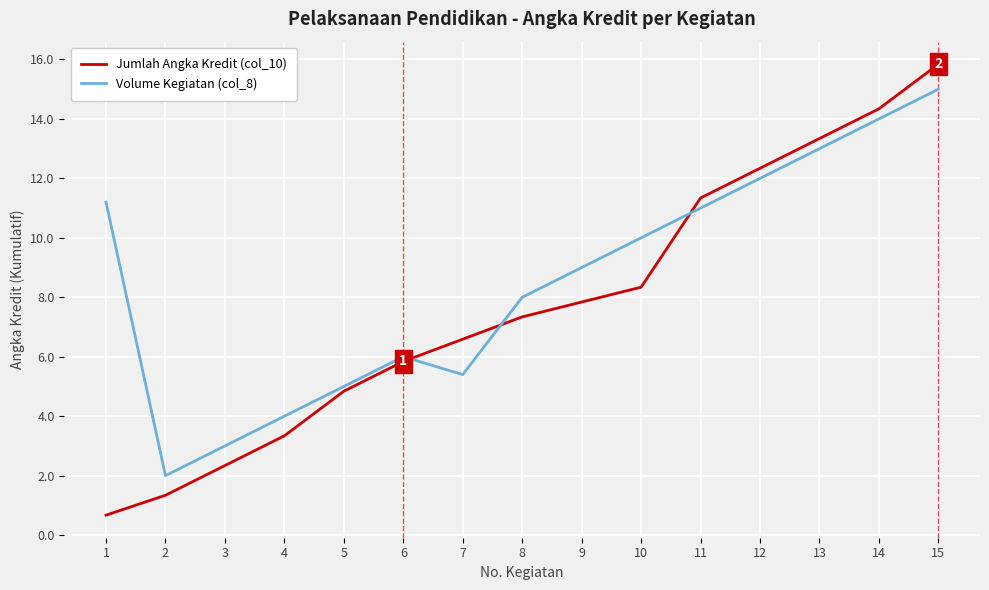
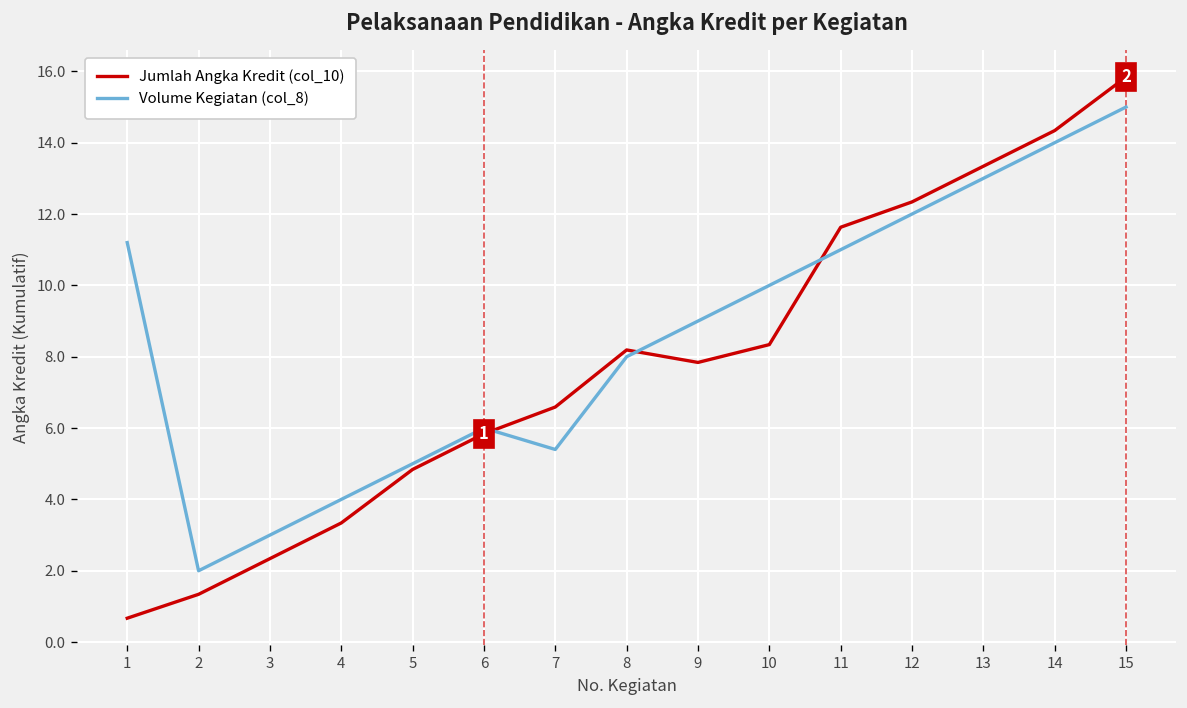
  {
    "Jumlah Angka Kredit (col_10)": {
      "1": 0.7,
      "2": 1.3,
      "3": 2.3,
      "4": 3.3,
      "5": 4.8,
      "7": 6.6,
-     "8": 7.3,
+     "8": 8.2,
      "9": 7.8,
      "10": 8.3,
-     "11": 11.3,
+     "11": 11.6,
      "12": 12.3,
      "13": 13.3,
      "14": 14.3
    },
    "Volume Kegiatan (col_8)": {
      "1": 11.2,
      "2": 2.0,
      "3": 3.0,
      "4": 4.0,
      "5": 5.0,
      "7": 5.4,
      "8": 8.0,
      "9": 9.0,
      "10": 10.0,
      "11": 11.0,
      "12": 12.0,
      "13": 13.0,
      "14": 14.0,
      "15": 15.0
    }
  }
